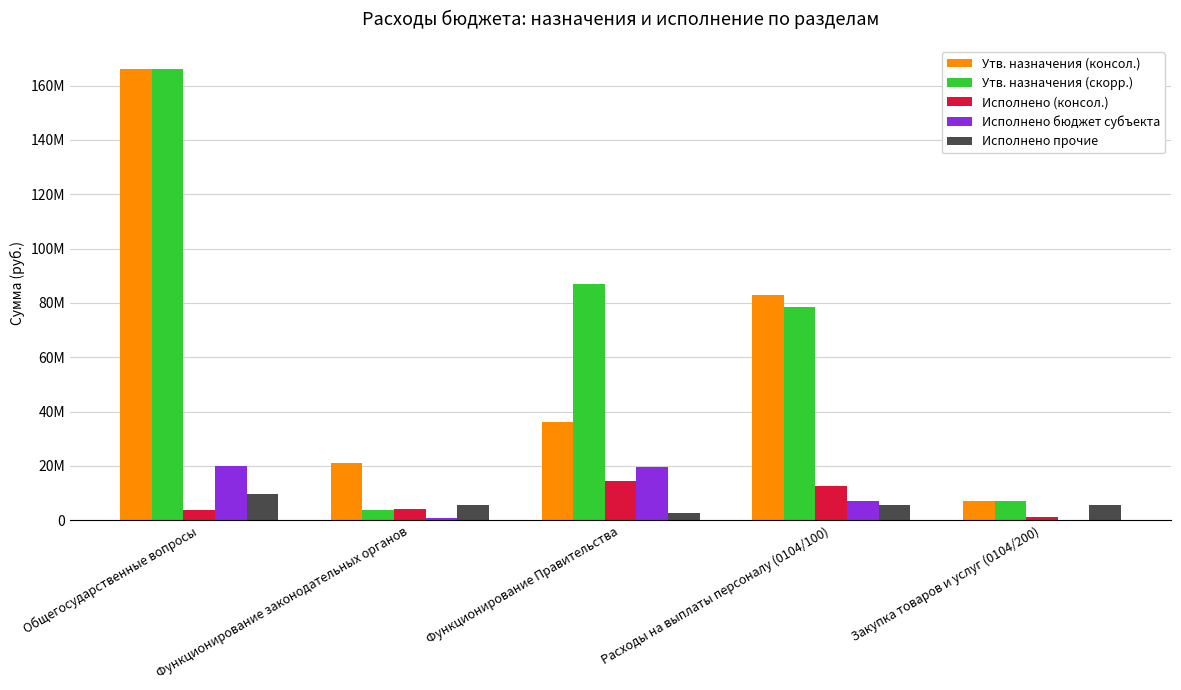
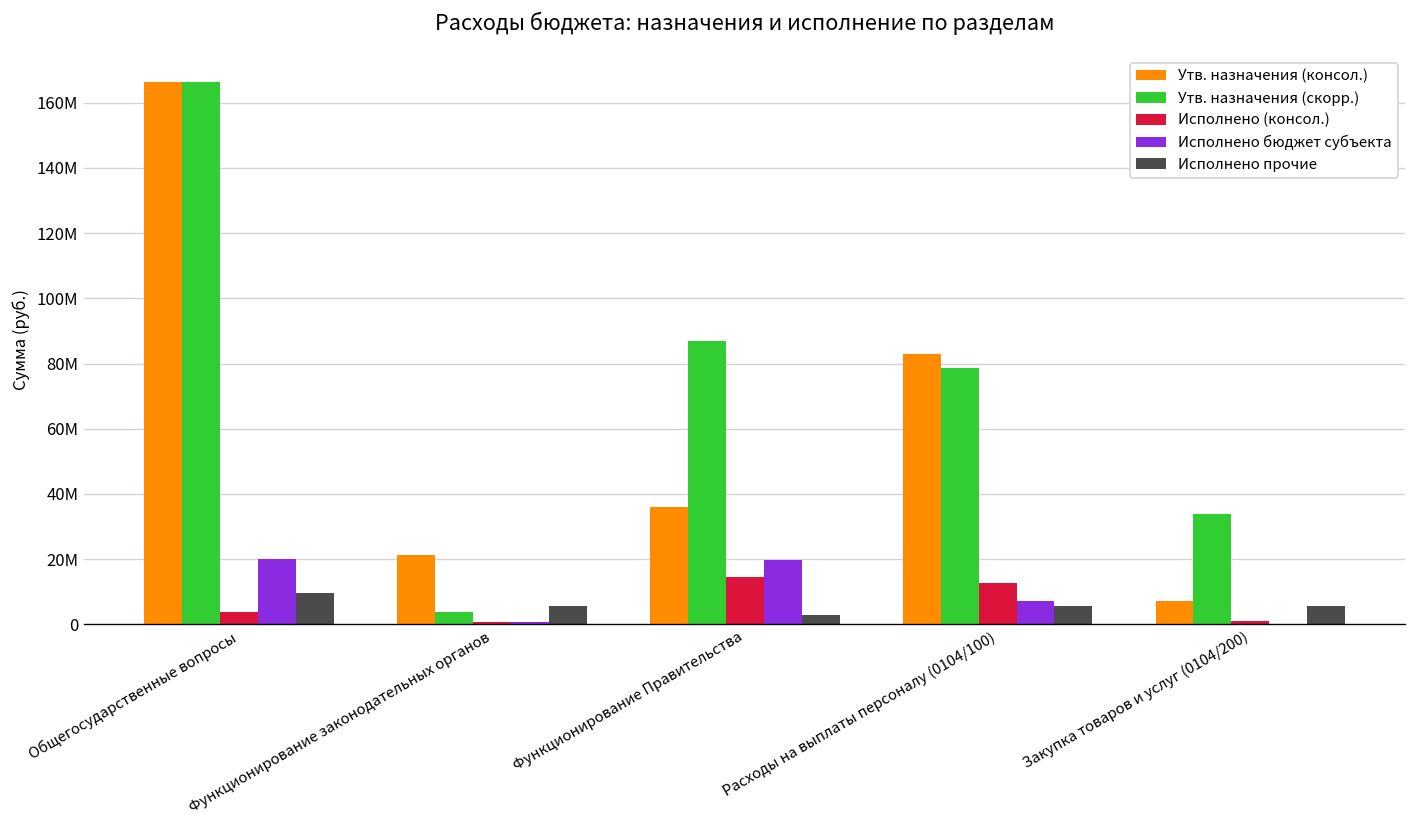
  {
    "Утв. назначения (консол.)": {
      "Общегосударственные вопросы": 166000000,
      "Функционирование законодательных органов": 21000000,
      "Функционирование Правительства": 36000000,
      "Расходы на выплаты персоналу (0104/100)": 83000000,
      "Закупка товаров и услуг (0104/200)": 7000000
    },
    "Утв. назначения (скорр.)": {
      "Общегосударственные вопросы": 166000000,
      "Функционирование законодательных органов": 4000000,
      "Функционирование Правительства": 87000000,
      "Расходы на выплаты персоналу (0104/100)": 79000000,
-     "Закупка товаров и услуг (0104/200)": 7000000
+     "Закупка товаров и услуг (0104/200)": 34000000
    },
    "Исполнено (консол.)": {
      "Общегосударственные вопросы": 4000000,
-     "Функционирование законодательных органов": 4000000,
+     "Функционирование законодательных органов": 1000000,
      "Функционирование Правительства": 15000000,
      "Расходы на выплаты персоналу (0104/100)": 13000000,
      "Закупка товаров и услуг (0104/200)": 1000000
    },
    "Исполнено бюджет субъекта": {
      "Общегосударственные вопросы": 20000000,
      "Функционирование Правительства": 20000000,
      "Расходы на выплаты персоналу (0104/100)": 7000000
    },
    "Исполнено прочие": {
      "Общегосударственные вопросы": 10000000,
      "Функционирование законодательных органов": 6000000,
      "Функционирование Правительства": 3000000,
      "Расходы на выплаты персоналу (0104/100)": 6000000,
      "Закупка товаров и услуг (0104/200)": 6000000
    }
  }
